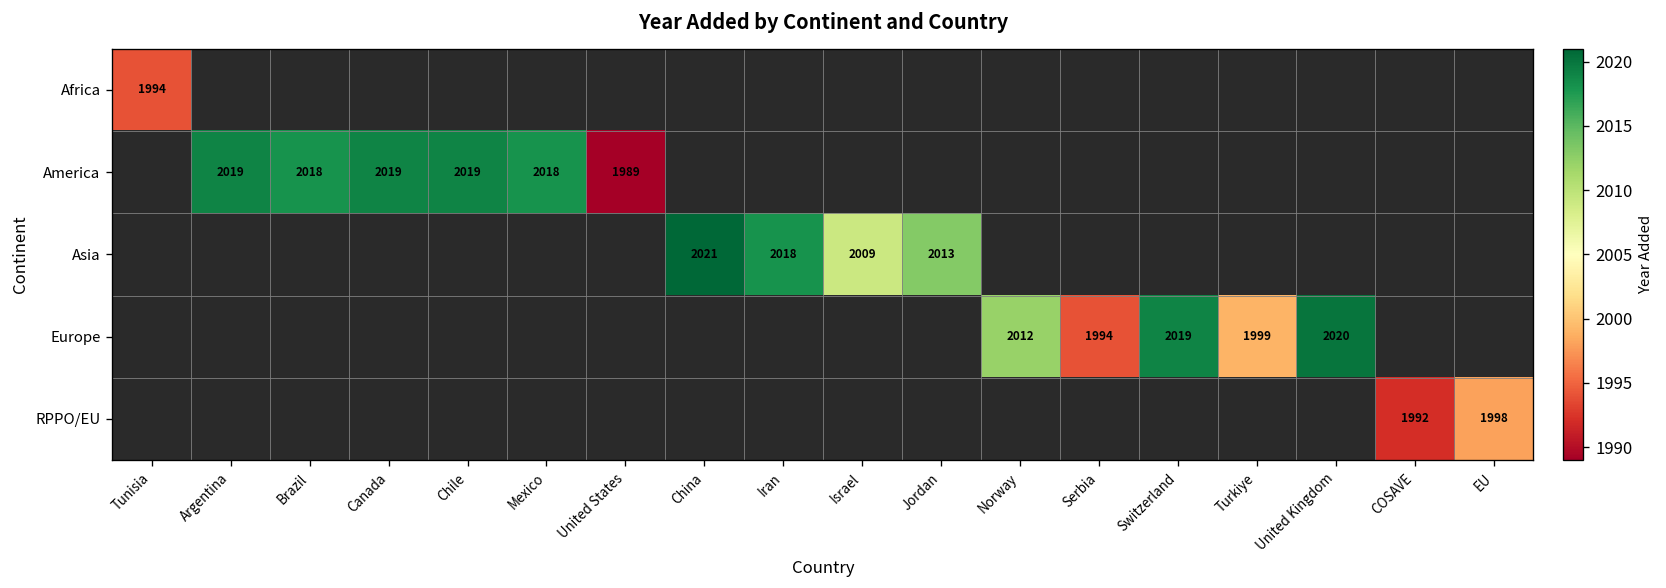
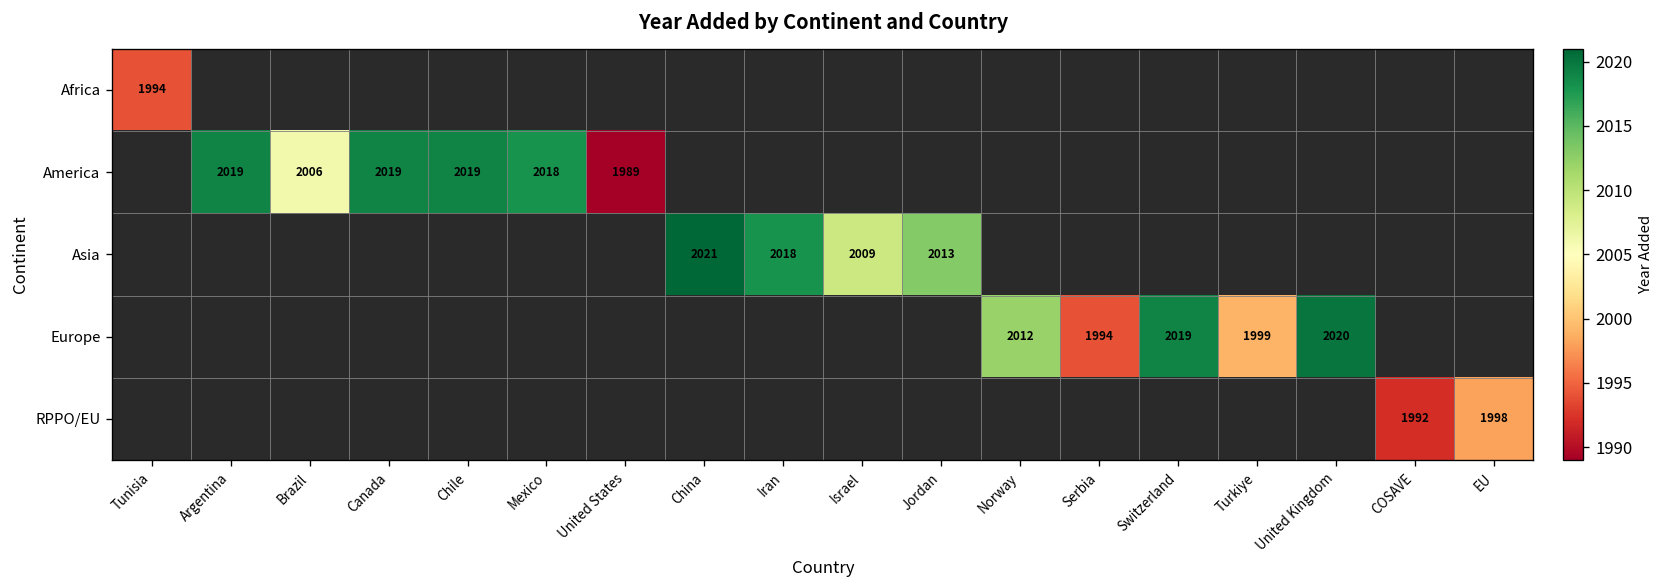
  {
    "Africa": {
      "Tunisia": 1994
    },
    "America": {
      "Argentina": 2019,
-     "Brazil": 2018,
+     "Brazil": 2006,
      "Canada": 2019,
      "Chile": 2019,
      "Mexico": 2018,
      "United States": 1989
    },
    "Asia": {
      "China": 2021,
      "Iran": 2018,
      "Israel": 2009,
      "Jordan": 2013
    },
    "Europe": {
      "Norway": 2012,
      "Serbia": 1994,
      "Switzerland": 2019,
      "Turkiye": 1999,
      "United Kingdom": 2020
    },
    "RPPO/EU": {
      "COSAVE": 1992,
      "EU": 1998
    }
  }
